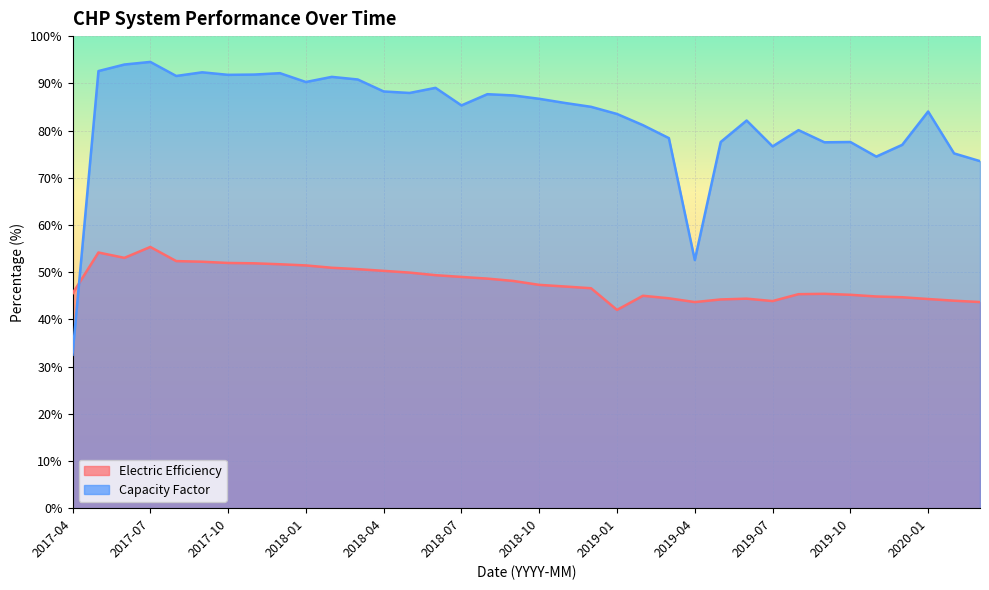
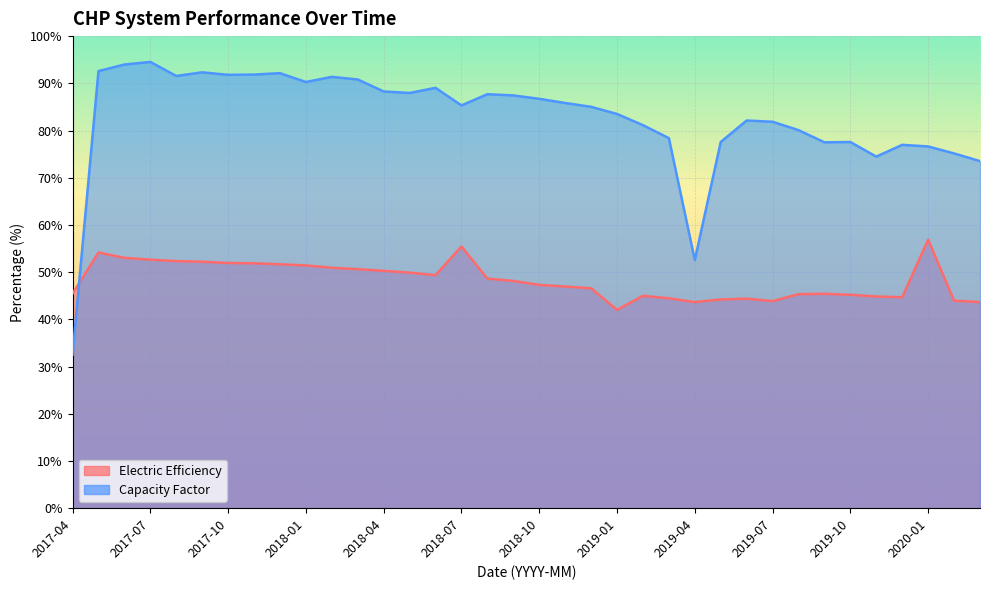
  {
    "Electric Efficiency": {
      "2017-04": "45%",
-     "2017-07": "55%",
+     "2017-07": "53%",
      "2017-10": "52%",
      "2018-01": "51%",
      "2018-04": "50%",
-     "2018-07": "49%",
+     "2018-07": "55%",
      "2018-10": "47%",
      "2019-01": "42%",
      "2019-04": "44%",
      "2019-07": "44%",
      "2019-10": "45%",
-     "2020-01": "44%"
+     "2020-01": "57%"
    },
    "Capacity Factor": {
      "2017-04": "33%",
      "2017-07": "95%",
      "2017-10": "92%",
      "2018-01": "90%",
      "2018-04": "88%",
      "2018-07": "85%",
      "2018-10": "87%",
      "2019-01": "84%",
      "2019-04": "53%",
-     "2019-07": "77%",
+     "2019-07": "82%",
      "2019-10": "78%",
-     "2020-01": "84%"
+     "2020-01": "77%"
    }
  }
